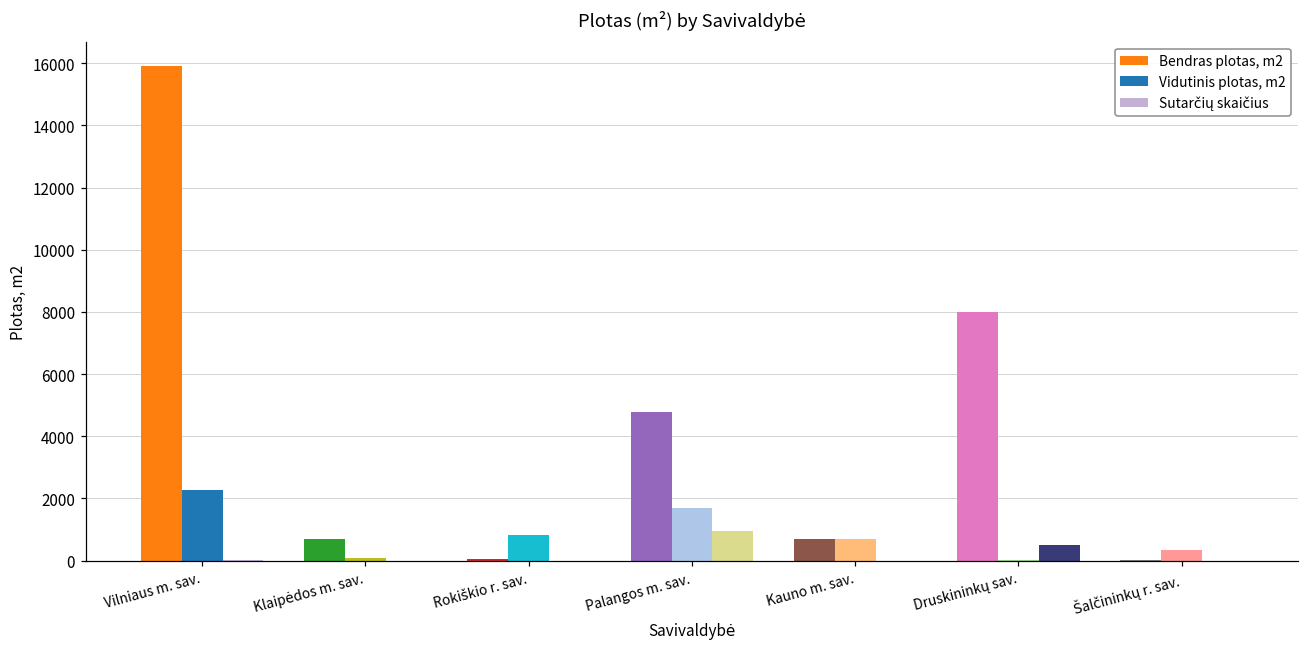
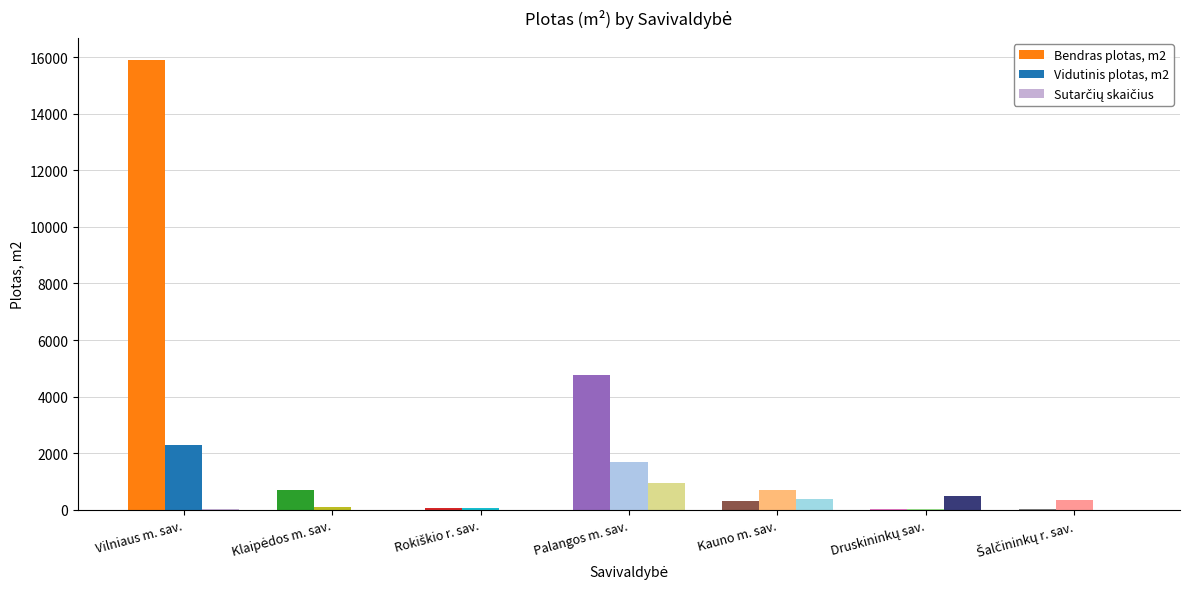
  {
    "Bendras plotas, m2": {
      "Vilniaus m. sav.": 15900,
      "Klaipėdos m. sav.": 700,
      "Palangos m. sav.": 4800,
-     "Kauno m. sav.": 700,
-     "Druskininkų sav.": 8000
+     "Kauno m. sav.": 300,
+     "Druskininkų sav.": 0
    },
    "Vidutinis plotas, m2": {
      "Vilniaus m. sav.": 2300,
      "Klaipėdos m. sav.": 100,
-     "Rokiškio r. sav.": 800,
+     "Rokiškio r. sav.": 100,
      "Palangos m. sav.": 1700,
      "Kauno m. sav.": 700,
      "Šalčininkų r. sav.": 300
    },
    "Sutarčių skaičius": {
      "Palangos m. sav.": 1000,
-     "Kauno m. sav.": 0,
+     "Kauno m. sav.": 400,
      "Druskininkų sav.": 500
    }
  }
